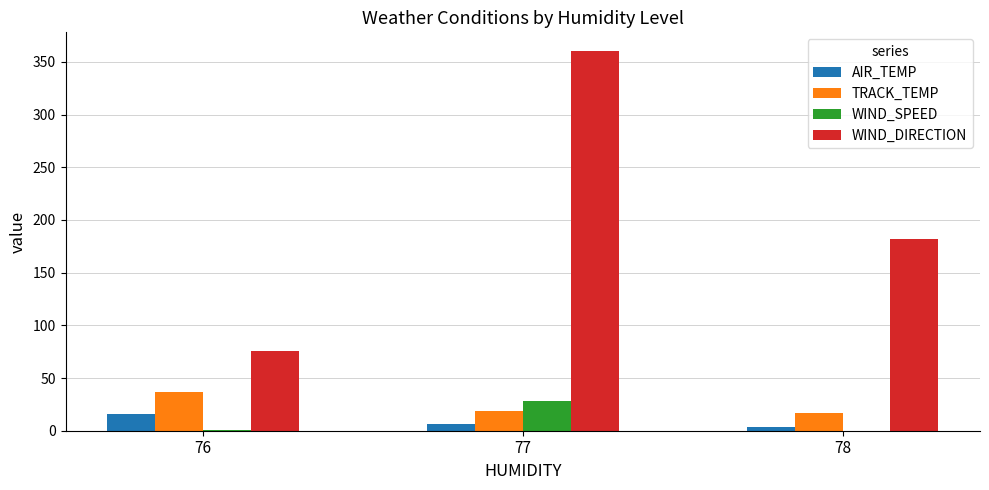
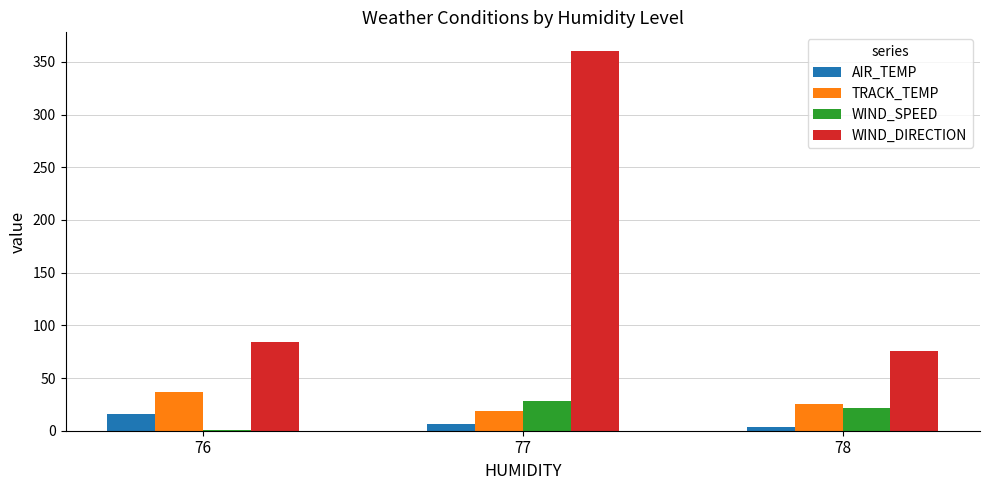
  {
    "AIR_TEMP": {
      "76": 16,
      "77": 7,
      "78": 4
    },
    "TRACK_TEMP": {
      "76": 37,
      "77": 19,
-     "78": 17
+     "78": 26
    },
    "WIND_SPEED": {
      "77": 28,
-     "78": 0
+     "78": 21
    },
    "WIND_DIRECTION": {
-     "76": 76,
+     "76": 84,
      "77": 360,
-     "78": 182
+     "78": 76
    }
  }
